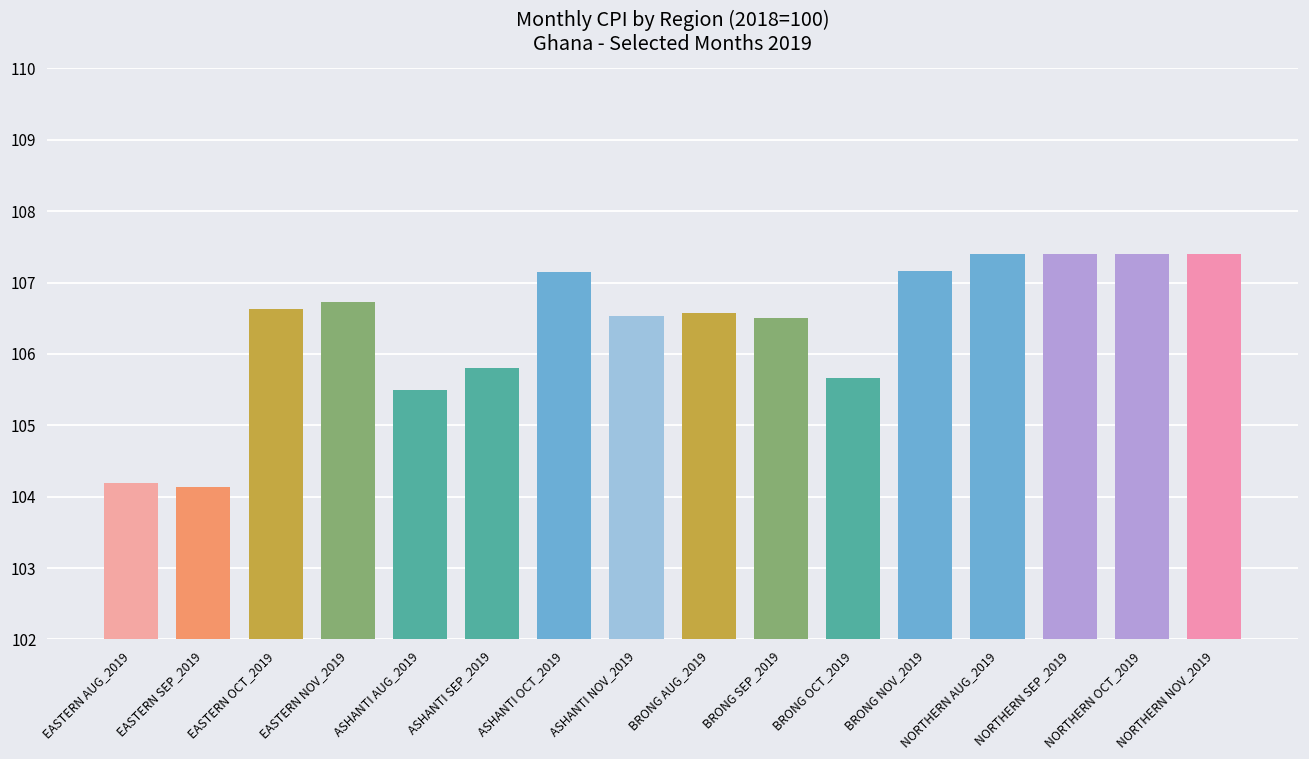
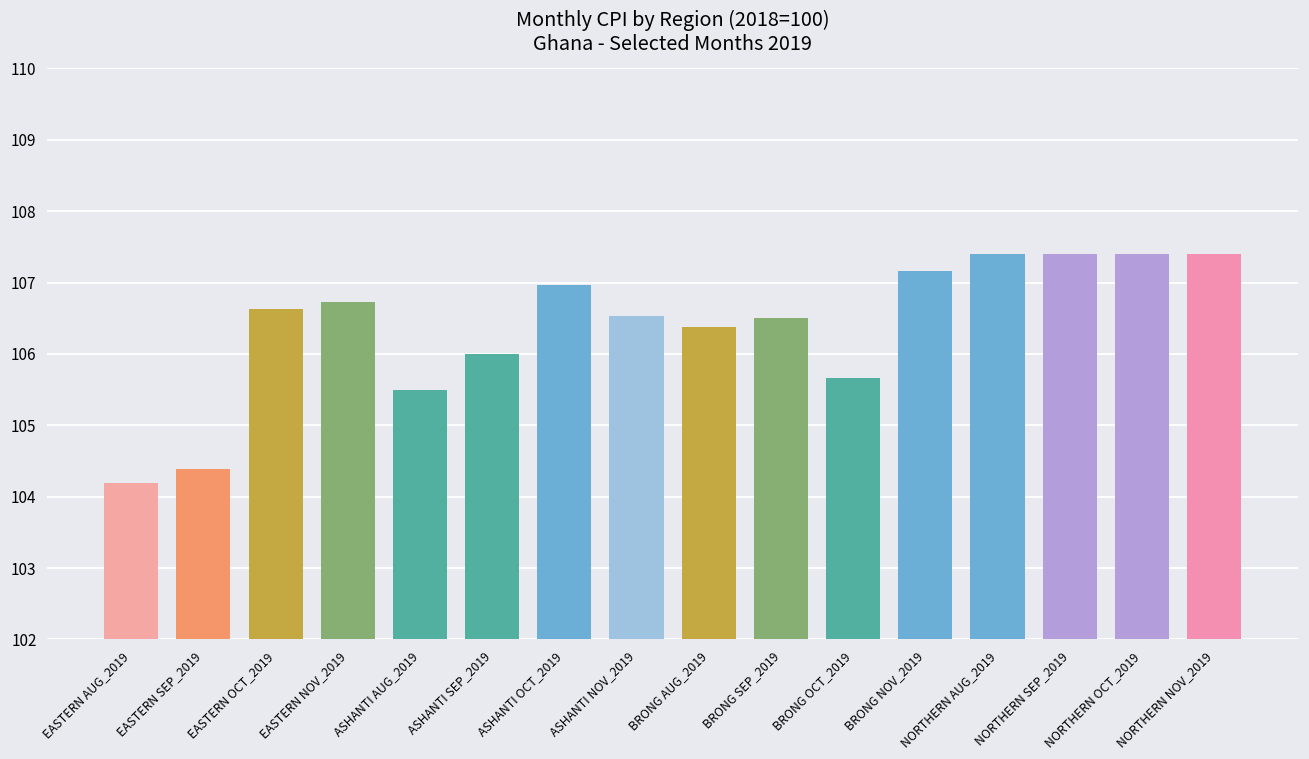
  {
    "EASTERN AUG_2019": 104.2,
-   "EASTERN SEP_2019": 104.1,
+   "EASTERN SEP_2019": 104.4,
    "EASTERN OCT_2019": 106.6,
    "EASTERN NOV_2019": 106.7,
    "ASHANTI AUG_2019": 105.5,
-   "ASHANTI SEP_2019": 105.8,
-   "ASHANTI OCT_2019": 107.1,
+   "ASHANTI SEP_2019": 106.0,
+   "ASHANTI OCT_2019": 107.0,
    "ASHANTI NOV_2019": 106.5,
-   "BRONG AUG_2019": 106.6,
+   "BRONG AUG_2019": 106.4,
    "BRONG SEP_2019": 106.5,
    "BRONG OCT_2019": 105.7,
    "BRONG NOV_2019": 107.2,
    "NORTHERN AUG_2019": 107.4,
    "NORTHERN SEP_2019": 107.4,
    "NORTHERN OCT_2019": 107.4,
    "NORTHERN NOV_2019": 107.4
  }
